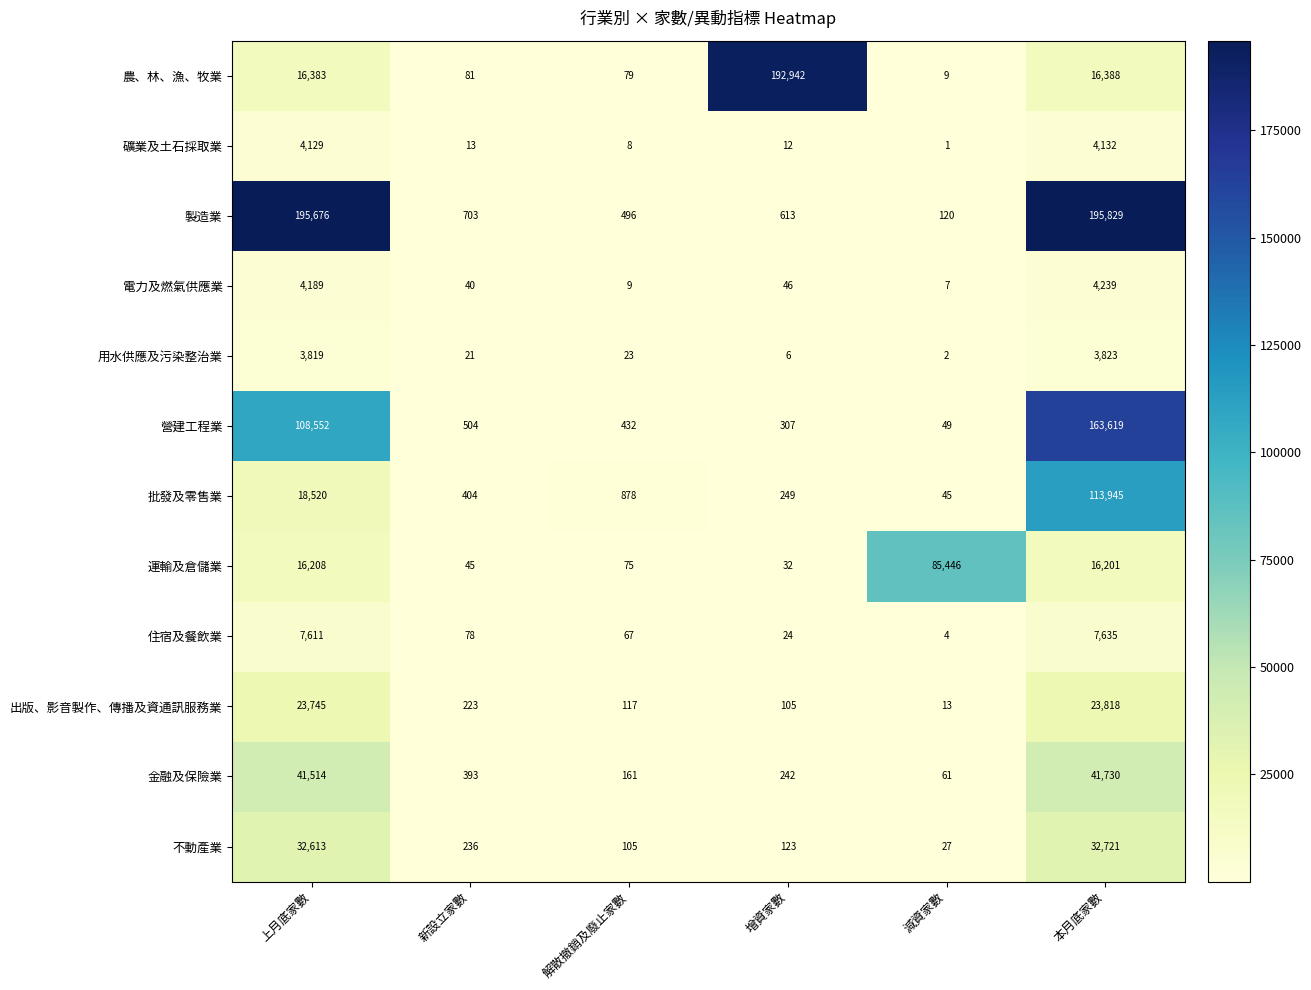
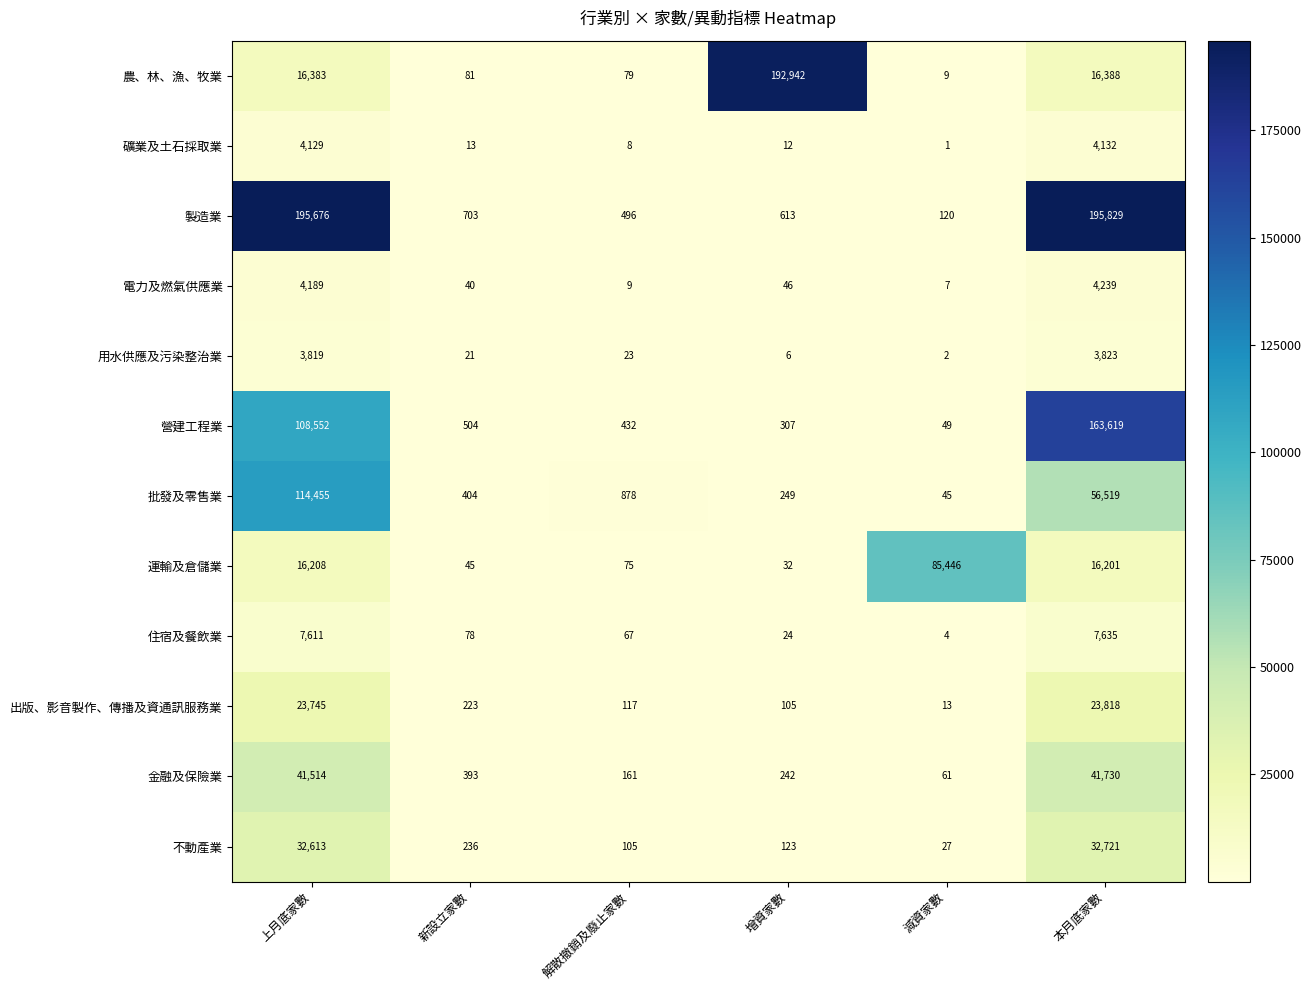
  {
    "農、林、漁、牧業": {
      "上月底家數": "16,383",
      "新設立家數": "81",
      "解散撤銷及廢止家數": "79",
      "增資家數": "192,942",
      "減資家數": "9",
      "本月底家數": "16,388"
    },
    "礦業及土石採取業": {
      "上月底家數": "4,129",
      "新設立家數": "13",
      "解散撤銷及廢止家數": "8",
      "增資家數": "12",
      "減資家數": "1",
      "本月底家數": "4,132"
    },
    "製造業": {
      "上月底家數": "195,676",
      "新設立家數": "703",
      "解散撤銷及廢止家數": "496",
      "增資家數": "613",
      "減資家數": "120",
      "本月底家數": "195,829"
    },
    "電力及燃氣供應業": {
      "上月底家數": "4,189",
      "新設立家數": "40",
      "解散撤銷及廢止家數": "9",
      "增資家數": "46",
      "減資家數": "7",
      "本月底家數": "4,239"
    },
    "用水供應及污染整治業": {
      "上月底家數": "3,819",
      "新設立家數": "21",
      "解散撤銷及廢止家數": "23",
      "增資家數": "6",
      "減資家數": "2",
      "本月底家數": "3,823"
    },
    "營建工程業": {
      "上月底家數": "108,552",
      "新設立家數": "504",
      "解散撤銷及廢止家數": "432",
      "增資家數": "307",
      "減資家數": "49",
      "本月底家數": "163,619"
    },
    "批發及零售業": {
-     "上月底家數": "18,520",
+     "上月底家數": "114,455",
      "新設立家數": "404",
      "解散撤銷及廢止家數": "878",
      "增資家數": "249",
      "減資家數": "45",
-     "本月底家數": "113,945"
+     "本月底家數": "56,519"
    },
    "運輸及倉儲業": {
      "上月底家數": "16,208",
      "新設立家數": "45",
      "解散撤銷及廢止家數": "75",
      "增資家數": "32",
      "減資家數": "85,446",
      "本月底家數": "16,201"
    },
    "住宿及餐飲業": {
      "上月底家數": "7,611",
      "新設立家數": "78",
      "解散撤銷及廢止家數": "67",
      "增資家數": "24",
      "減資家數": "4",
      "本月底家數": "7,635"
    },
    "出版、影音製作、傳播及資通訊服務業": {
      "上月底家數": "23,745",
      "新設立家數": "223",
      "解散撤銷及廢止家數": "117",
      "增資家數": "105",
      "減資家數": "13",
      "本月底家數": "23,818"
    },
    "金融及保險業": {
      "上月底家數": "41,514",
      "新設立家數": "393",
      "解散撤銷及廢止家數": "161",
      "增資家數": "242",
      "減資家數": "61",
      "本月底家數": "41,730"
    },
    "不動產業": {
      "上月底家數": "32,613",
      "新設立家數": "236",
      "解散撤銷及廢止家數": "105",
      "增資家數": "123",
      "減資家數": "27",
      "本月底家數": "32,721"
    }
  }
